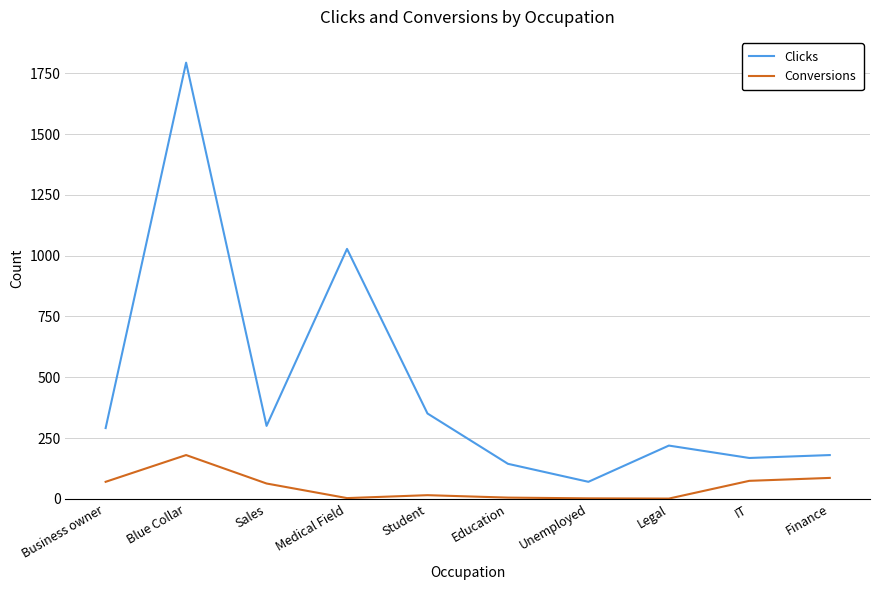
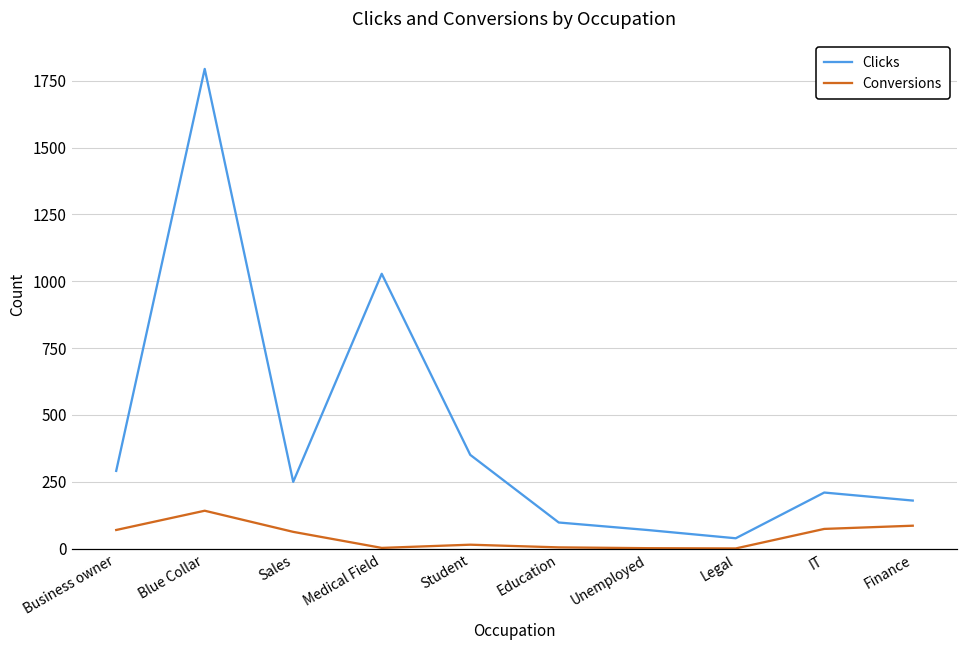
  {
    "Clicks": {
      "Business owner": 290,
      "Blue Collar": 1790,
-     "Sales": 300,
+     "Sales": 250,
      "Medical Field": 1030,
      "Student": 350,
-     "Education": 140,
+     "Education": 100,
      "Unemployed": 70,
-     "Legal": 220,
-     "IT": 170,
+     "Legal": 40,
+     "IT": 210,
      "Finance": 180
    },
    "Conversions": {
      "Business owner": 70,
-     "Blue Collar": 180,
+     "Blue Collar": 140,
      "Sales": 60,
      "Medical Field": 0,
      "Student": 20,
      "Education": 10,
      "Unemployed": 0,
      "Legal": 0,
      "IT": 70,
      "Finance": 90
    }
  }
